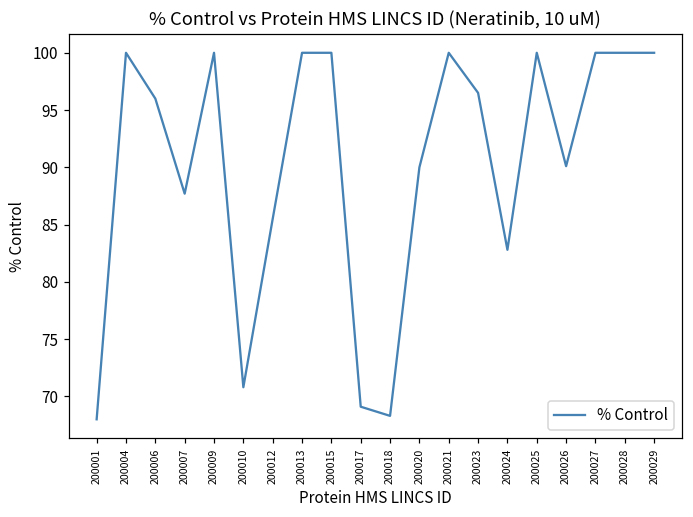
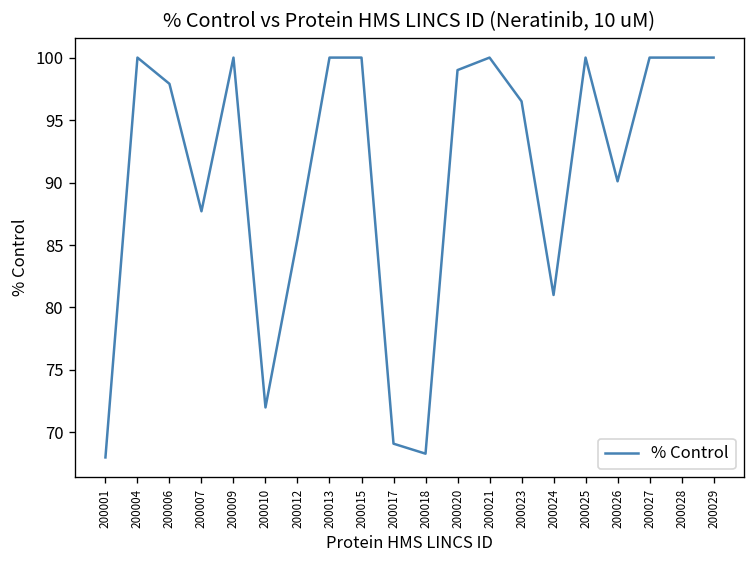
  {
    "200001": 68.0,
    "200004": 100.0,
-   "200006": 96.0,
+   "200006": 97.9,
    "200007": 87.7,
    "200009": 100.0,
-   "200010": 70.8,
+   "200010": 72.0,
    "200012": 85.5,
    "200013": 100.0,
    "200015": 100.0,
    "200017": 69.1,
    "200018": 68.3,
-   "200020": 90,
+   "200020": 99,
    "200021": 100.0,
    "200023": 96.5,
-   "200024": 82.8,
+   "200024": 81.0,
    "200025": 100.0,
    "200026": 90.1,
    "200027": 100.0,
    "200028": 100.0,
    "200029": 100.0
  }
